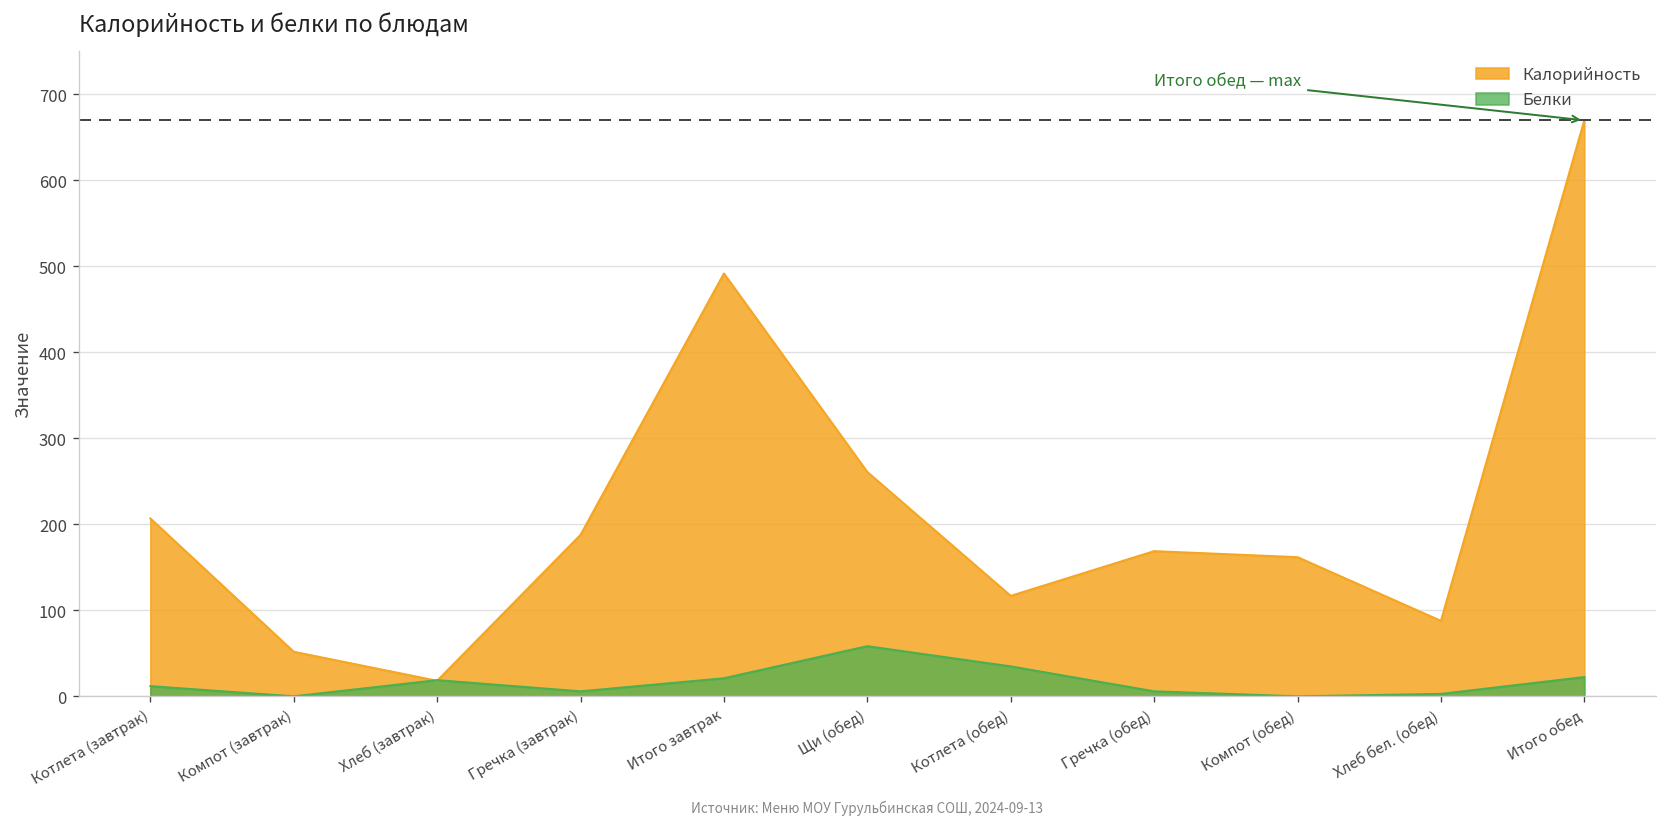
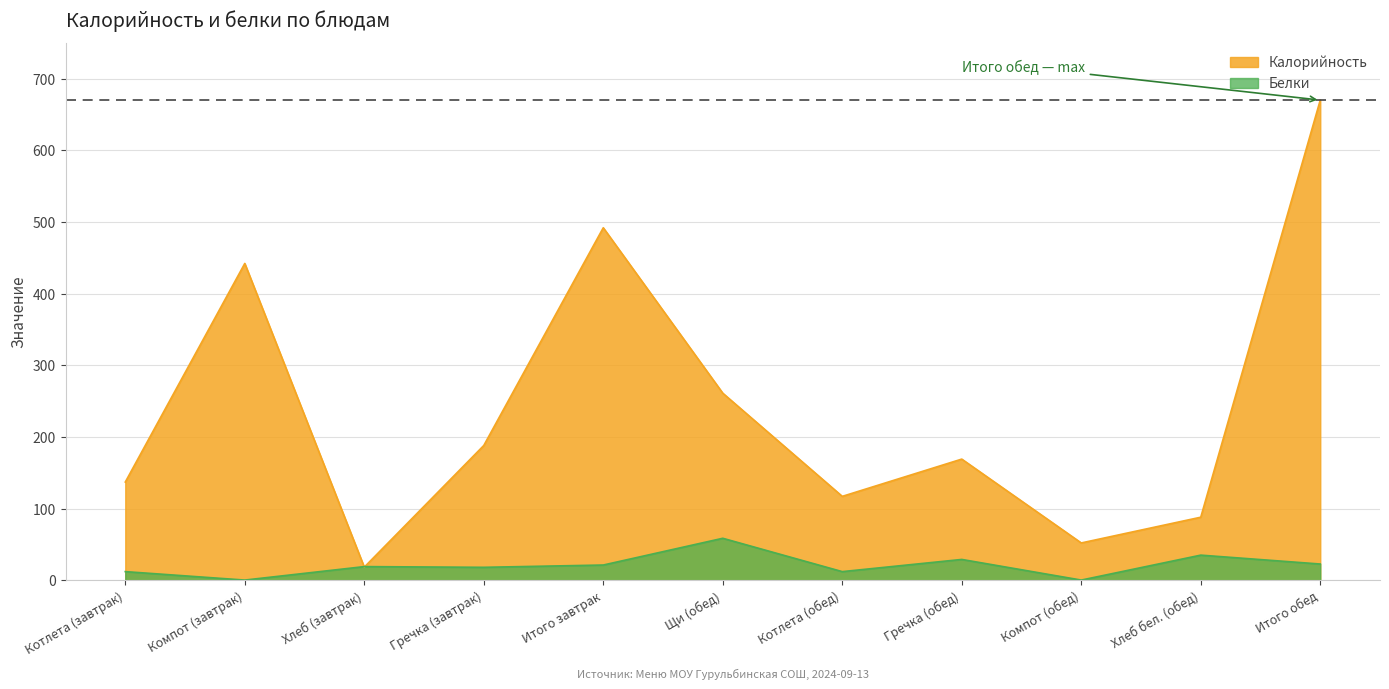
  {
    "Калорийность": {
-     "Котлета (завтрак)": 210,
-     "Компот (завтрак)": 50,
+     "Котлета (завтрак)": 140,
+     "Компот (завтрак)": 440,
      "Гречка (завтрак)": 190,
      "Итого завтрак": 490,
      "Щи (обед)": 260,
      "Котлета (обед)": 120,
      "Гречка (обед)": 170,
-     "Компот (обед)": 160,
+     "Компот (обед)": 50,
      "Хлеб бел. (обед)": 90,
      "Итого обед": 670
    },
    "Белки": {
      "Котлета (завтрак)": 10,
      "Компот (завтрак)": 0,
-     "Гречка (завтрак)": 10,
+     "Гречка (завтрак)": 20,
      "Итого завтрак": 20,
      "Щи (обед)": 60,
-     "Котлета (обед)": 40,
-     "Гречка (обед)": 10,
+     "Котлета (обед)": 10,
+     "Гречка (обед)": 30,
      "Компот (обед)": 0,
-     "Хлеб бел. (обед)": 0,
+     "Хлеб бел. (обед)": 40,
      "Итого обед": 20
    }
  }
